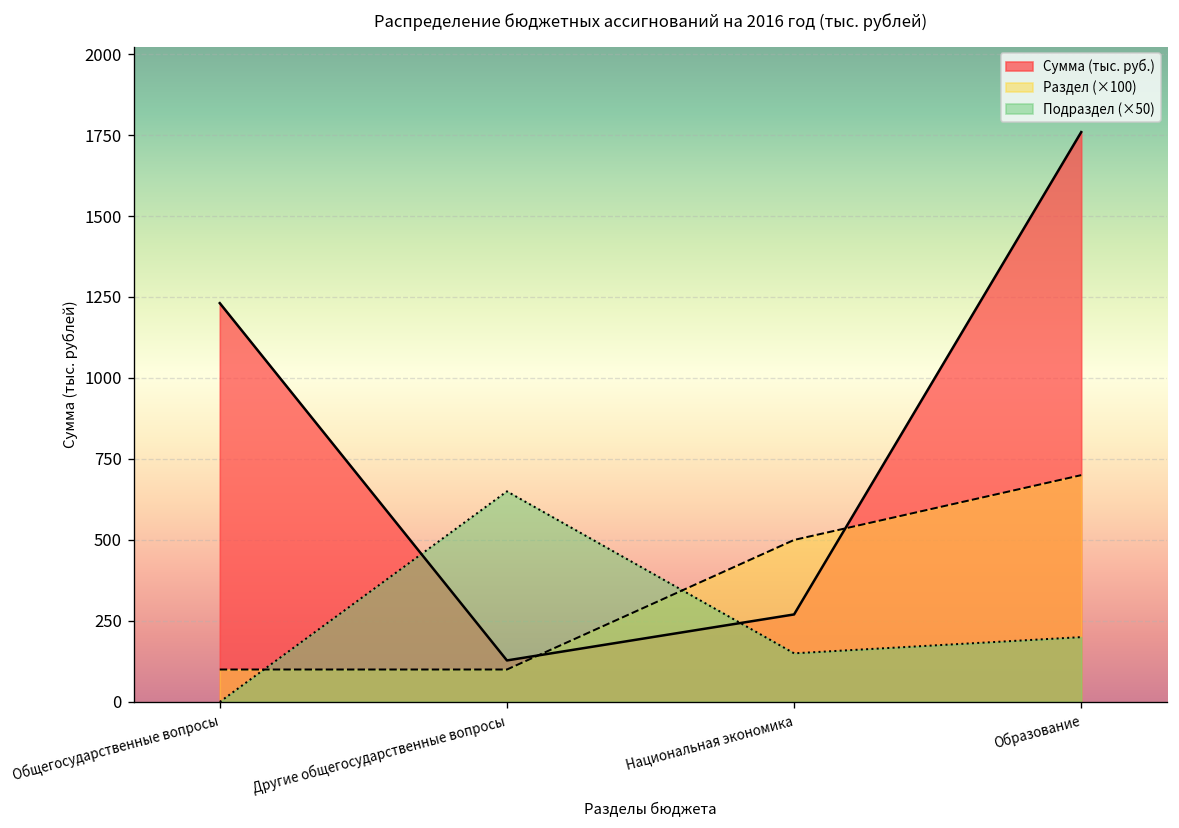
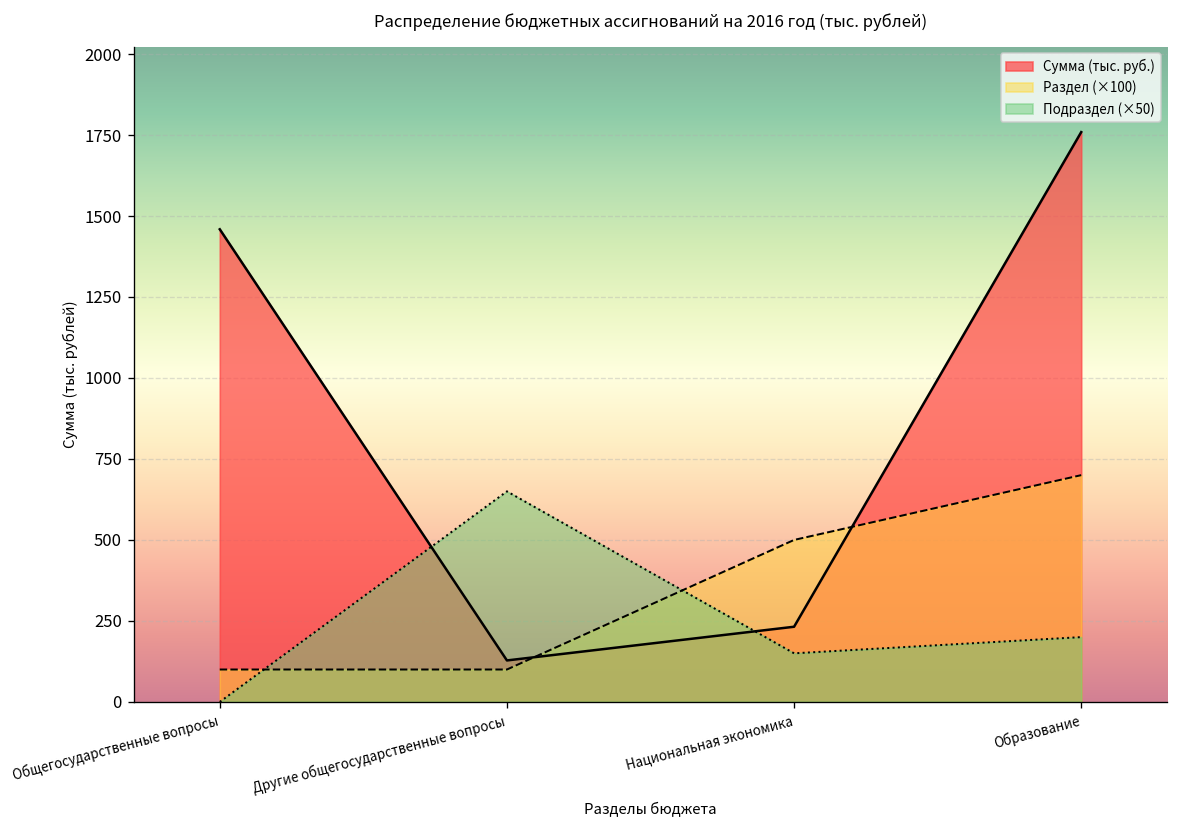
  {
    "Сумма (тыс. руб.)": {
-     "Общегосударственные вопросы": 1230,
+     "Общегосударственные вопросы": 1460,
      "Другие общегосударственные вопросы": 130,
-     "Национальная экономика": 270,
+     "Национальная экономика": 230,
      "Образование": 1760
    },
    "Раздел (×100)": {
      "Общегосударственные вопросы": 100,
      "Другие общегосударственные вопросы": 100,
      "Национальная экономика": 500,
      "Образование": 700
    },
    "Подраздел (×50)": {
      "Общегосударственные вопросы": 0,
      "Другие общегосударственные вопросы": 650,
      "Национальная экономика": 150,
      "Образование": 200
    }
  }
